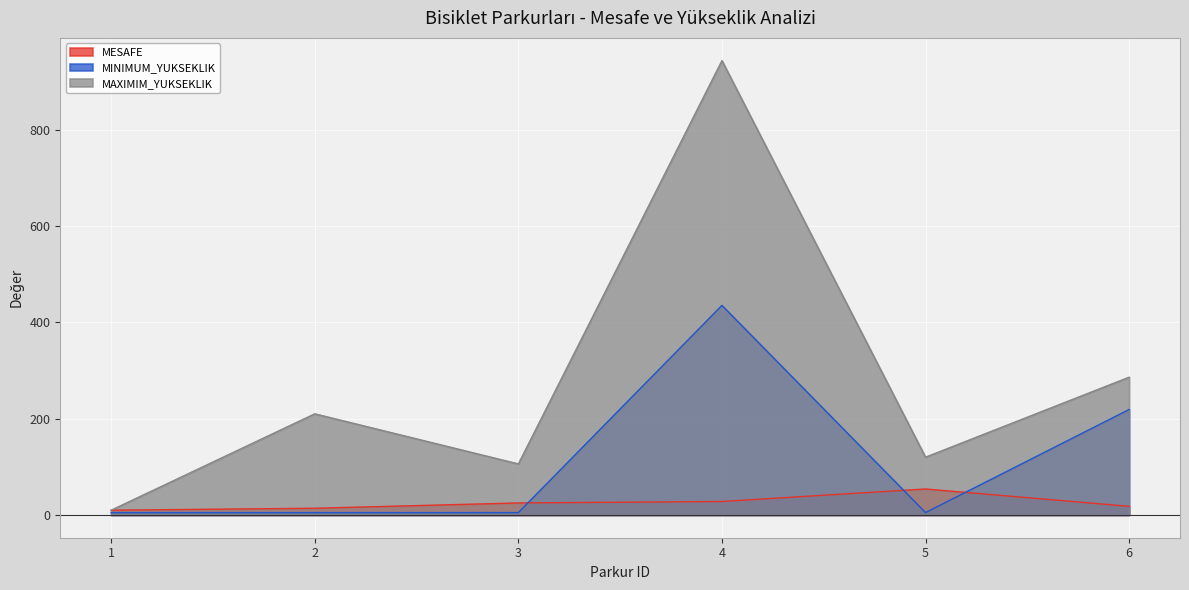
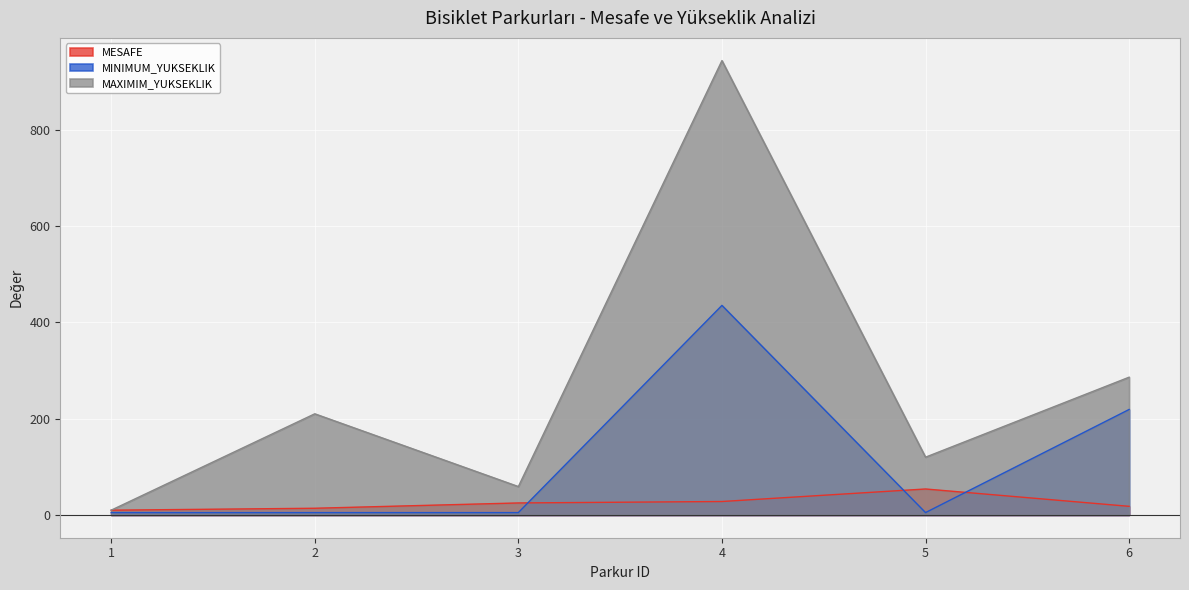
  {
    "MESAFE": {
      "2": 10,
      "3": 30,
      "4": 30,
      "5": 50,
      "6": 20
    },
    "MINIMUM_YUKSEKLIK": {
      "2": 10,
      "3": 10,
      "4": 440,
      "5": 10,
      "6": 220
    },
    "MAXIMIM_YUKSEKLIK": {
      "2": 210,
-     "3": 110,
+     "3": 60,
      "4": 940,
      "5": 120,
      "6": 290
    }
  }
